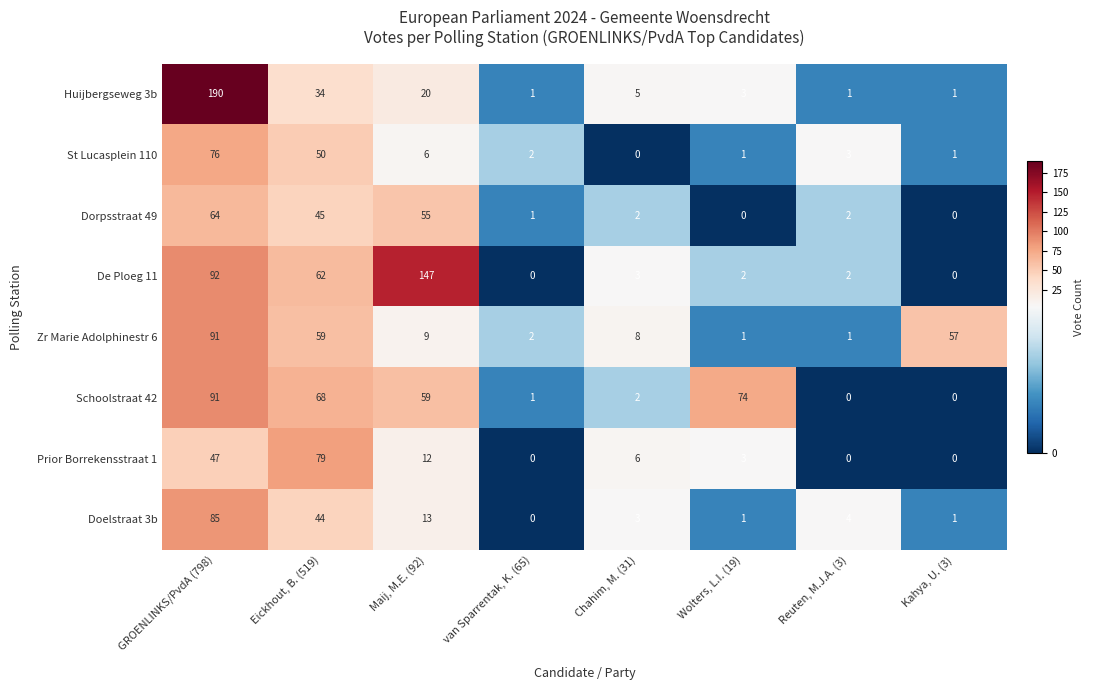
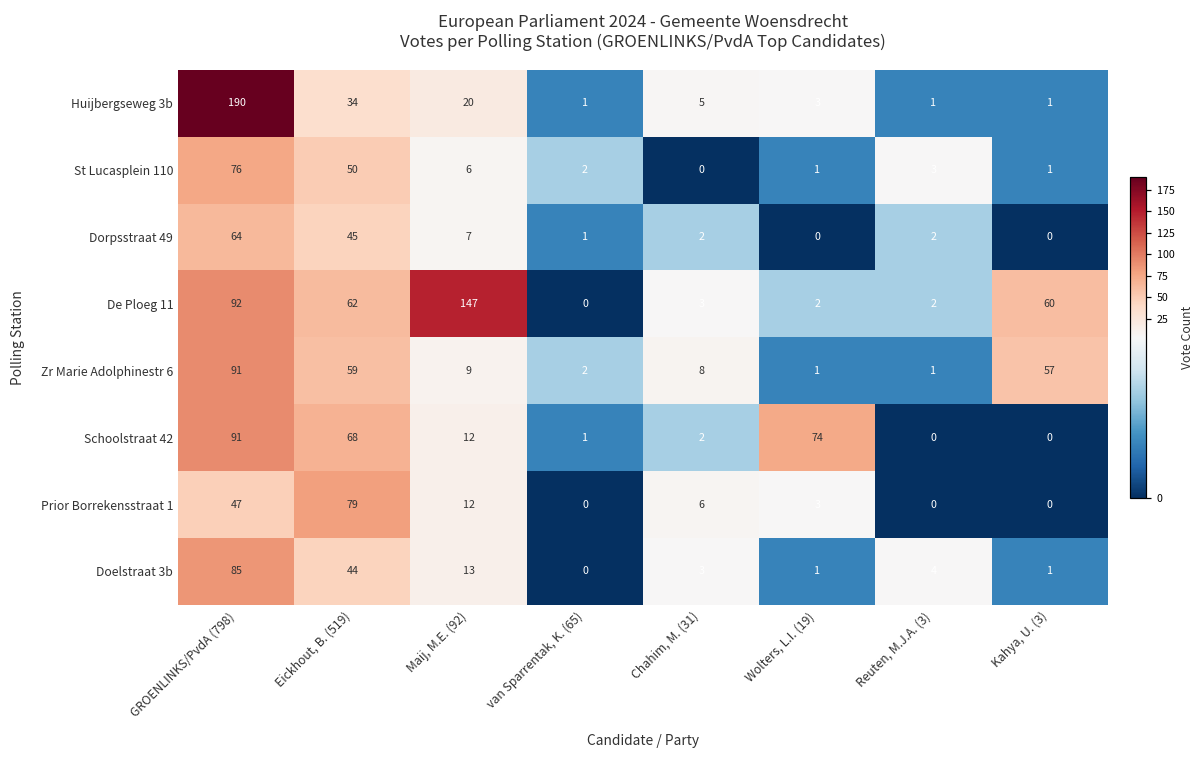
  {
    "Huijbergseweg 3b": {
      "GROENLINKS/PvdA (798)": 190,
      "Eickhout, B. (519)": 34,
      "Maij, M.E. (92)": 20,
      "van Sparrentak, K. (65)": 1,
      "Chahim, M. (31)": 5,
      "Reuten, M.J.A. (3)": 1,
      "Kahya, U. (3)": 1
    },
    "St Lucasplein 110": {
      "GROENLINKS/PvdA (798)": 76,
      "Eickhout, B. (519)": 50,
      "Maij, M.E. (92)": 6,
      "van Sparrentak, K. (65)": 2,
      "Chahim, M. (31)": 0,
      "Wolters, L.I. (19)": 1,
      "Kahya, U. (3)": 1
    },
    "Dorpsstraat 49": {
      "GROENLINKS/PvdA (798)": 64,
      "Eickhout, B. (519)": 45,
-     "Maij, M.E. (92)": 55,
+     "Maij, M.E. (92)": 7,
      "van Sparrentak, K. (65)": 1,
      "Chahim, M. (31)": 2,
      "Wolters, L.I. (19)": 0,
      "Reuten, M.J.A. (3)": 2,
      "Kahya, U. (3)": 0
    },
    "De Ploeg 11": {
      "GROENLINKS/PvdA (798)": 92,
      "Eickhout, B. (519)": 62,
      "Maij, M.E. (92)": 147,
      "van Sparrentak, K. (65)": 0,
      "Wolters, L.I. (19)": 2,
      "Reuten, M.J.A. (3)": 2,
-     "Kahya, U. (3)": 0
+     "Kahya, U. (3)": 60
    },
    "Zr Marie Adolphinestr 6": {
      "GROENLINKS/PvdA (798)": 91,
      "Eickhout, B. (519)": 59,
      "Maij, M.E. (92)": 9,
      "van Sparrentak, K. (65)": 2,
      "Chahim, M. (31)": 8,
      "Wolters, L.I. (19)": 1,
      "Reuten, M.J.A. (3)": 1,
      "Kahya, U. (3)": 57
    },
    "Schoolstraat 42": {
      "GROENLINKS/PvdA (798)": 91,
      "Eickhout, B. (519)": 68,
-     "Maij, M.E. (92)": 59,
+     "Maij, M.E. (92)": 12,
      "van Sparrentak, K. (65)": 1,
      "Chahim, M. (31)": 2,
      "Wolters, L.I. (19)": 74,
      "Reuten, M.J.A. (3)": 0,
      "Kahya, U. (3)": 0
    },
    "Prior Borrekensstraat 1": {
      "GROENLINKS/PvdA (798)": 47,
      "Eickhout, B. (519)": 79,
      "Maij, M.E. (92)": 12,
      "van Sparrentak, K. (65)": 0,
      "Chahim, M. (31)": 6,
      "Reuten, M.J.A. (3)": 0,
      "Kahya, U. (3)": 0
    },
    "Doelstraat 3b": {
      "GROENLINKS/PvdA (798)": 85,
      "Eickhout, B. (519)": 44,
      "Maij, M.E. (92)": 13,
      "van Sparrentak, K. (65)": 0,
      "Wolters, L.I. (19)": 1,
      "Kahya, U. (3)": 1
    }
  }
